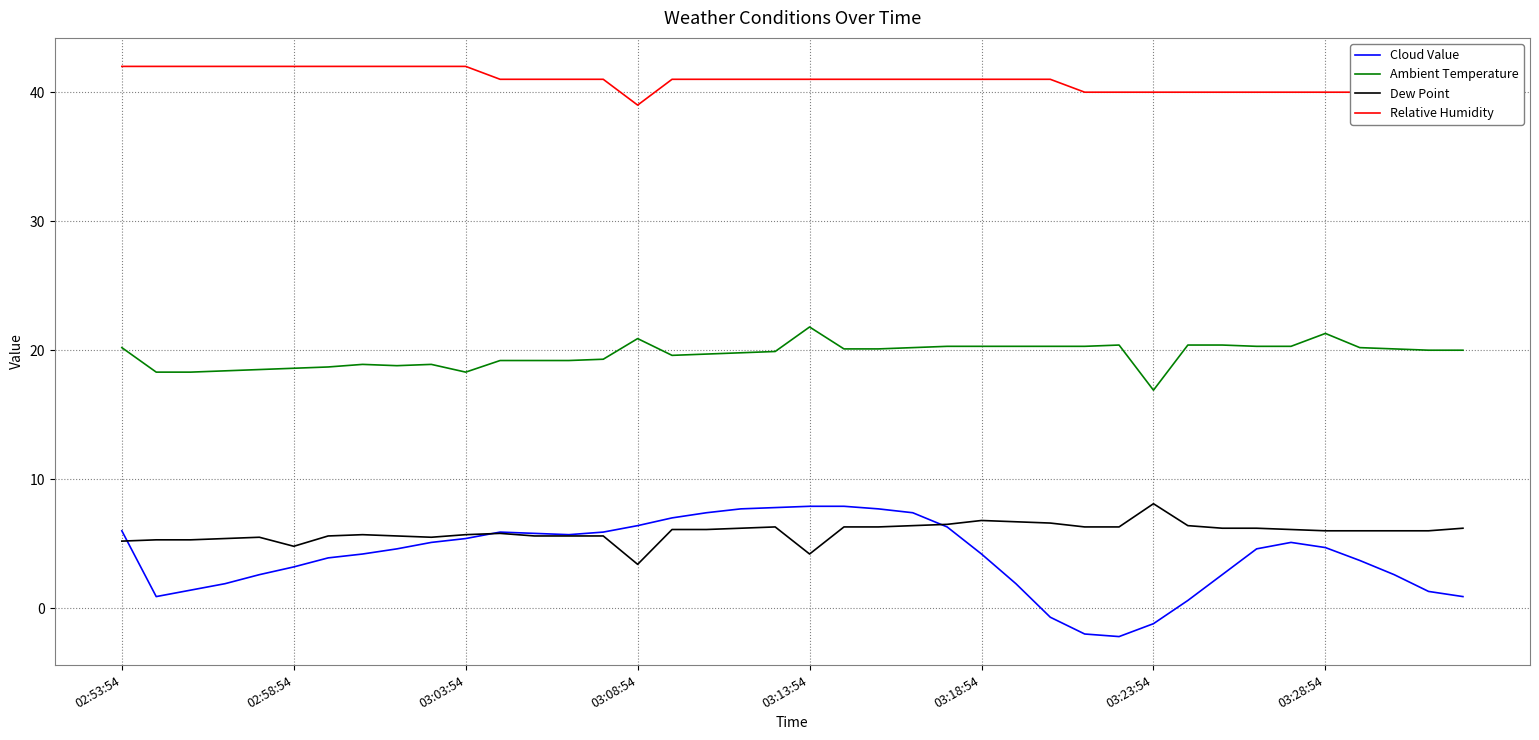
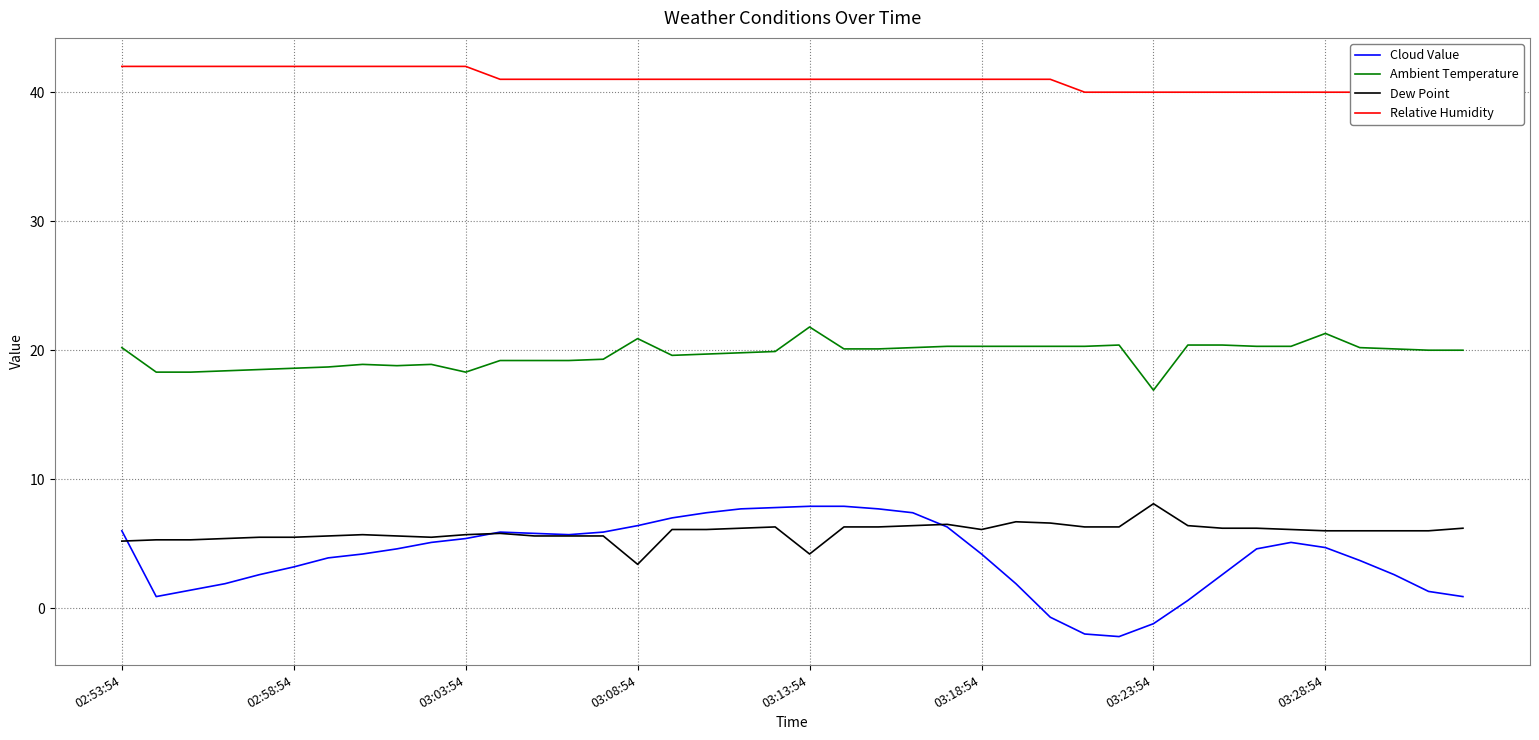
  {
    "Cloud Value": {
      "02:53:54": 6.0,
      "02:58:54": 3.2,
      "03:03:54": 5.4,
      "03:08:54": 6.4,
      "03:13:54": 7.9,
      "03:18:54": 4.2,
      "03:23:54": -1.2,
      "03:28:54": 4.7
    },
    "Ambient Temperature": {
      "02:53:54": 20.2,
      "02:58:54": 18.6,
      "03:03:54": 18.3,
      "03:08:54": 20.9,
      "03:13:54": 21.8,
      "03:18:54": 20.3,
      "03:23:54": 16.9,
      "03:28:54": 21.3
    },
    "Dew Point": {
      "02:53:54": 5.2,
-     "02:58:54": 4.8,
+     "02:58:54": 5.5,
      "03:03:54": 5.7,
      "03:08:54": 3.4,
      "03:13:54": 4.2,
-     "03:18:54": 6.8,
+     "03:18:54": 6.1,
      "03:23:54": 8.1,
      "03:28:54": 6.0
    },
    "Relative Humidity": {
      "02:53:54": 42,
      "02:58:54": 42,
      "03:03:54": 42,
-     "03:08:54": 39,
+     "03:08:54": 41,
      "03:13:54": 41,
      "03:18:54": 41,
      "03:23:54": 40,
      "03:28:54": 40
    }
  }
